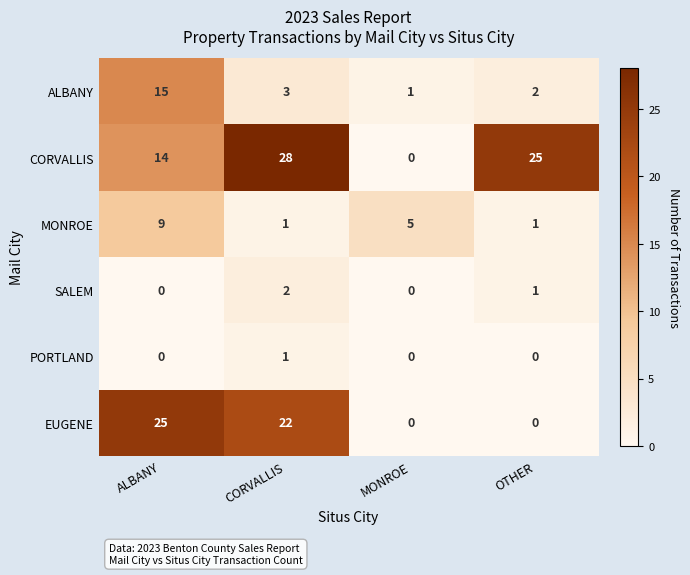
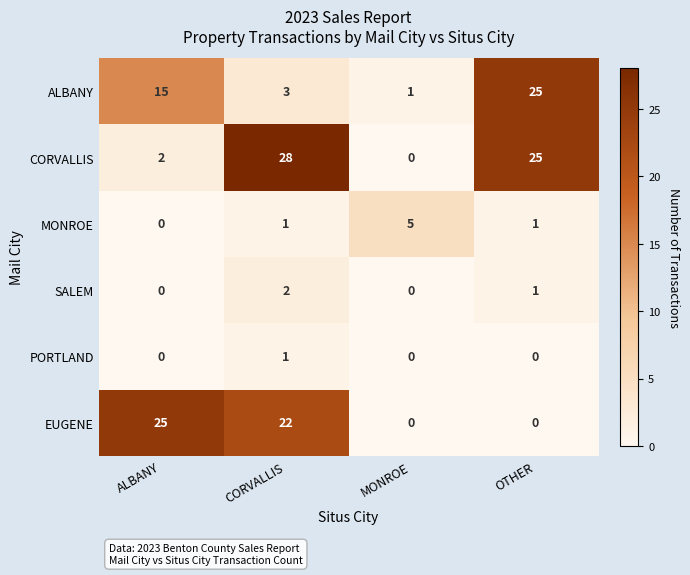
  {
    "ALBANY": {
      "ALBANY": 15,
      "CORVALLIS": 3,
      "MONROE": 1,
-     "OTHER": 2
+     "OTHER": 25
    },
    "CORVALLIS": {
-     "ALBANY": 14,
+     "ALBANY": 2,
      "CORVALLIS": 28,
      "MONROE": 0,
      "OTHER": 25
    },
    "MONROE": {
-     "ALBANY": 9,
+     "ALBANY": 0,
      "CORVALLIS": 1,
      "MONROE": 5,
      "OTHER": 1
    },
    "SALEM": {
      "ALBANY": 0,
      "CORVALLIS": 2,
      "MONROE": 0,
      "OTHER": 1
    },
    "PORTLAND": {
      "ALBANY": 0,
      "CORVALLIS": 1,
      "MONROE": 0,
      "OTHER": 0
    },
    "EUGENE": {
      "ALBANY": 25,
      "CORVALLIS": 22,
      "MONROE": 0,
      "OTHER": 0
    }
  }
